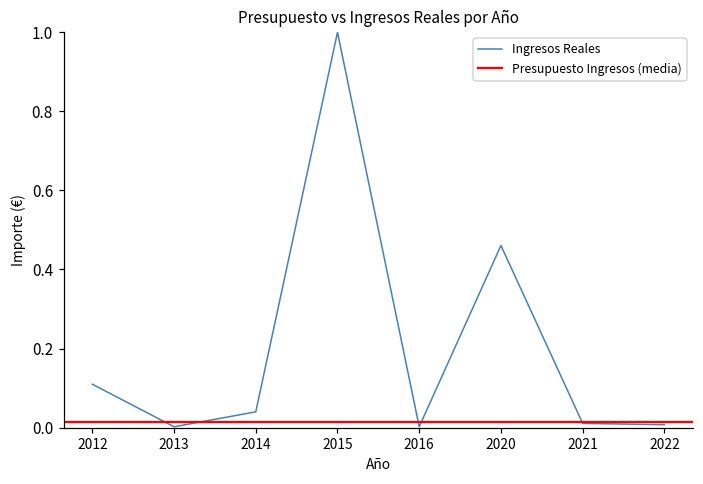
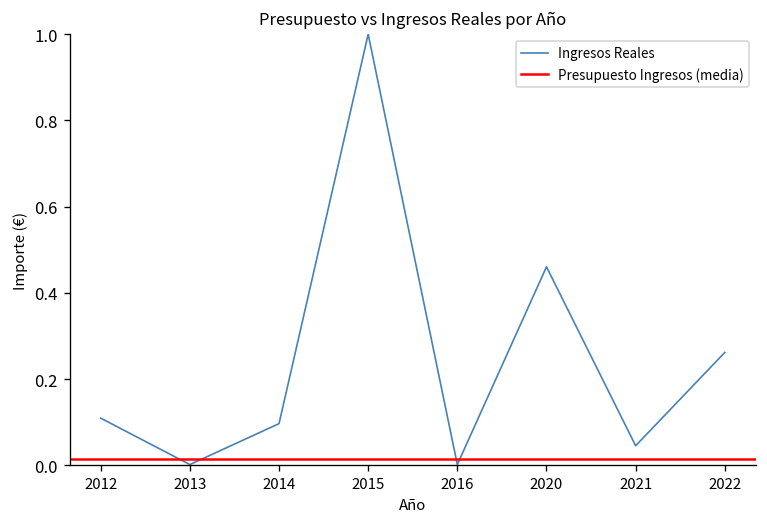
  {
    "2012": 0.11,
    "2013": 0.00,
-   "2014": 0.04,
+   "2014": 0.10,
    "2015": 1.00,
    "2016": 0.00,
    "2020": 0.46,
-   "2021": 0.01,
-   "2022": 0.01
+   "2021": 0.05,
+   "2022": 0.26
  }
